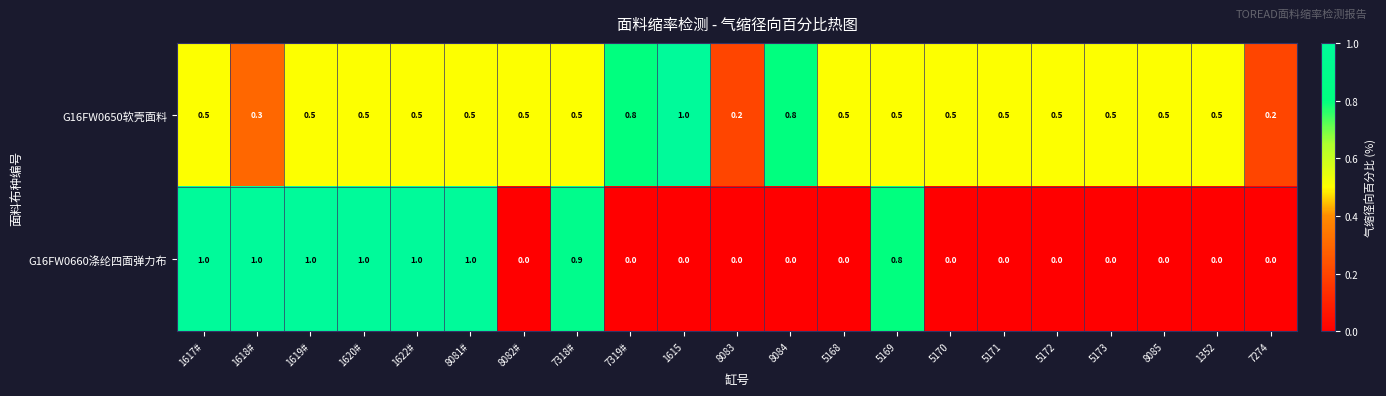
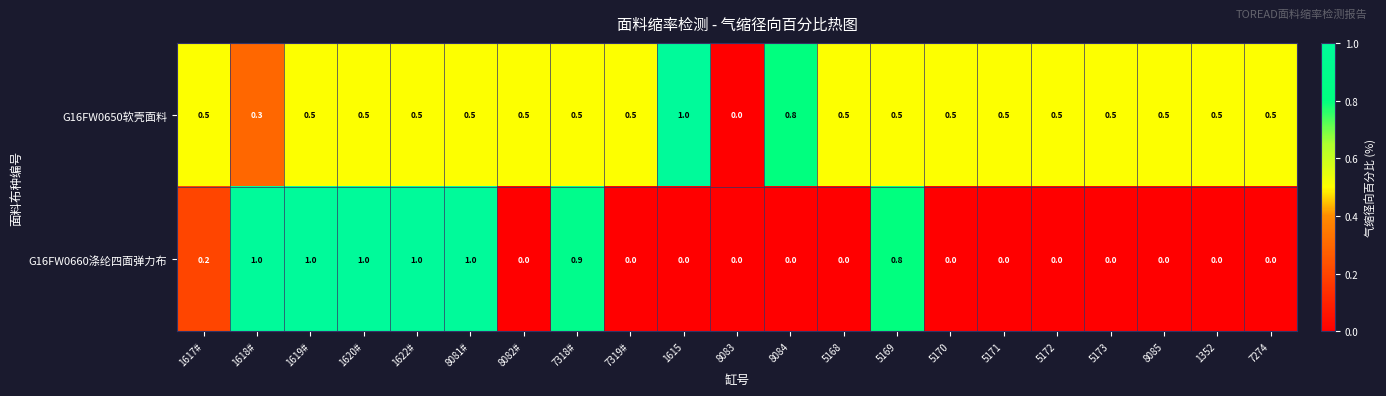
  {
    "G16FW0650软壳面料": {
      "1617#": 0.5,
      "1618#": 0.3,
      "1619#": 0.5,
      "1620#": 0.5,
      "1622#": 0.5,
      "8081#": 0.5,
      "8082#": 0.5,
      "7318#": 0.5,
-     "7319#": 0.8,
+     "7319#": 0.5,
      "1615": 1.0,
-     "8083": 0.2,
+     "8083": 0.0,
      "8084": 0.8,
      "5168": 0.5,
      "5169": 0.5,
      "5170": 0.5,
      "5171": 0.5,
      "5172": 0.5,
      "5173": 0.5,
      "8085": 0.5,
      "1352": 0.5,
-     "7274": 0.2
+     "7274": 0.5
    },
    "G16FW0660涤纶四面弹力布": {
-     "1617#": 1.0,
+     "1617#": 0.2,
      "1618#": 1.0,
      "1619#": 1.0,
      "1620#": 1.0,
      "1622#": 1.0,
      "8081#": 1.0,
      "8082#": 0.0,
      "7318#": 0.9,
      "7319#": 0.0,
      "1615": 0.0,
      "8083": 0.0,
      "8084": 0.0,
      "5168": 0.0,
      "5169": 0.8,
      "5170": 0.0,
      "5171": 0.0,
      "5172": 0.0,
      "5173": 0.0,
      "8085": 0.0,
      "1352": 0.0,
      "7274": 0.0
    }
  }
